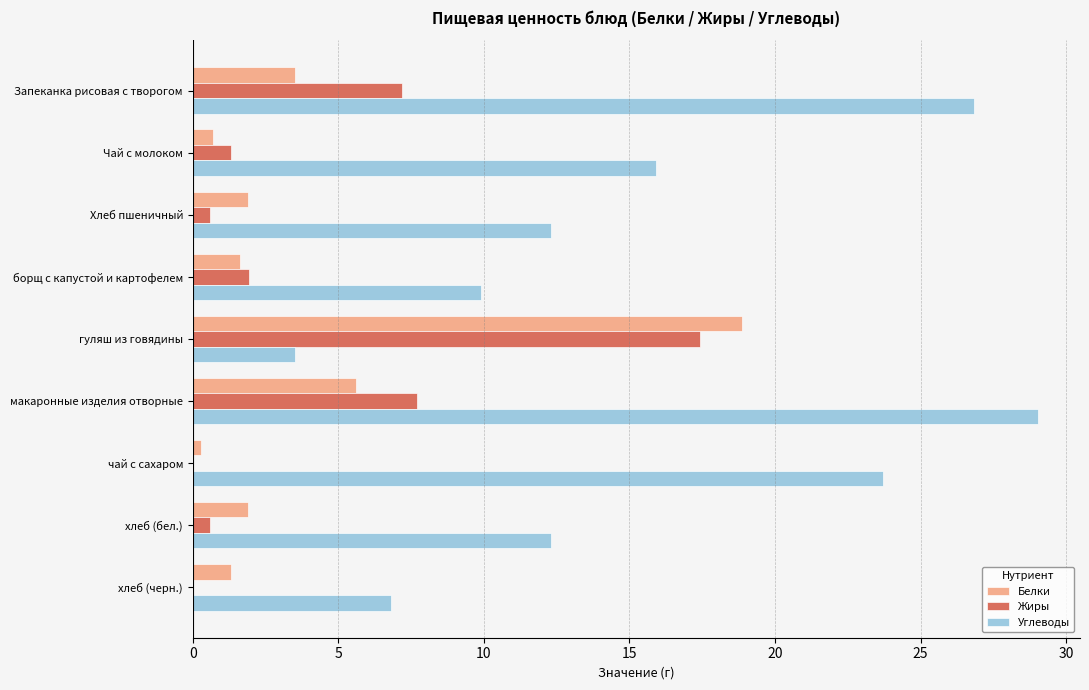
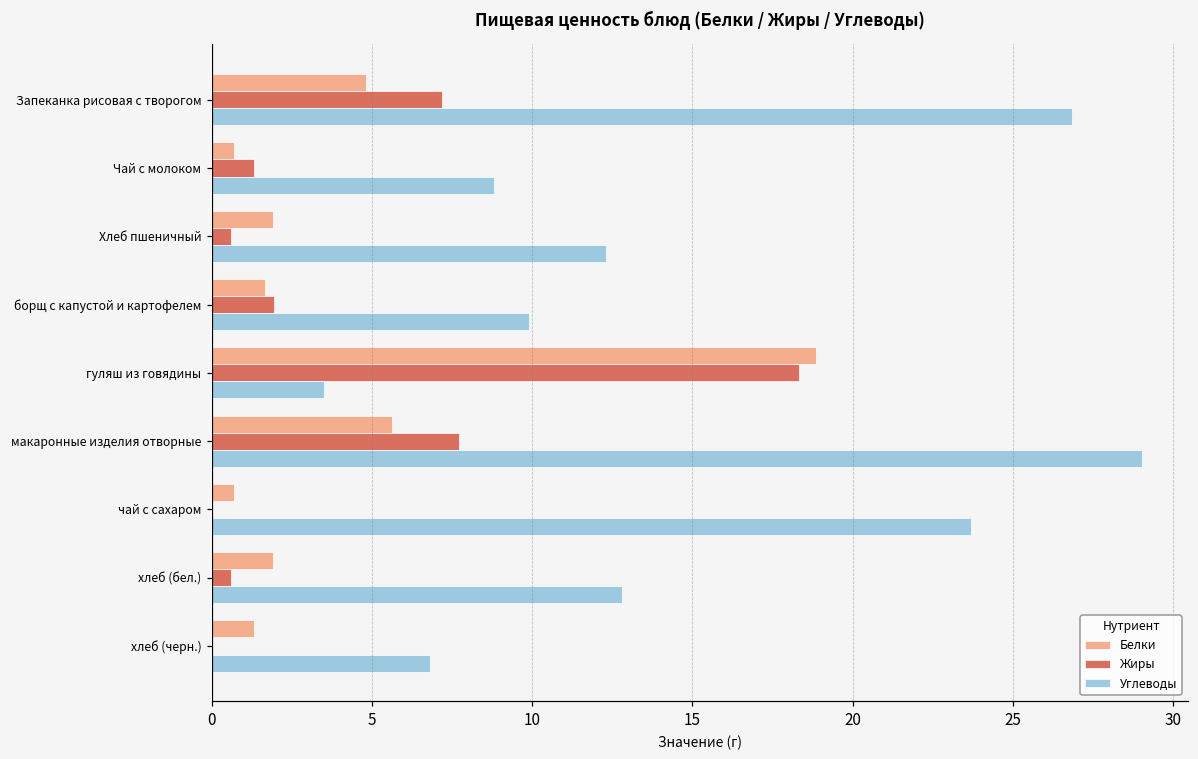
  {
    "Белки": {
-     "Запеканка рисовая с творогом": 3.5,
+     "Запеканка рисовая с творогом": 4.8,
      "Чай с молоком": 0.7,
      "Хлеб пшеничный": 1.9,
      "борщ с капустой и картофелем": 1.6,
      "гуляш из говядины": 18.9,
      "макаронные изделия отворные": 5.6,
-     "чай с сахаром": 0.3,
+     "чай с сахаром": 0.7,
      "хлеб (бел.)": 1.9,
      "хлеб (черн.)": 1.3
    },
    "Жиры": {
      "Запеканка рисовая с творогом": 7.2,
      "Чай с молоком": 1.3,
      "Хлеб пшеничный": 0.6,
      "борщ с капустой и картофелем": 1.9,
-     "гуляш из говядины": 17.4,
+     "гуляш из говядины": 18.3,
      "макаронные изделия отворные": 7.7,
      "чай с сахаром": 0.0,
      "хлеб (бел.)": 0.6,
      "хлеб (черн.)": 0.0
    },
    "Углеводы": {
      "Запеканка рисовая с творогом": 26.8,
-     "Чай с молоком": 15.9,
+     "Чай с молоком": 8.8,
      "Хлеб пшеничный": 12.3,
      "борщ с капустой и картофелем": 9.9,
      "гуляш из говядины": 3.5,
      "макаронные изделия отворные": 29.0,
      "чай с сахаром": 23.7,
-     "хлеб (бел.)": 12.3,
+     "хлеб (бел.)": 12.8,
      "хлеб (черн.)": 6.8
    }
  }
